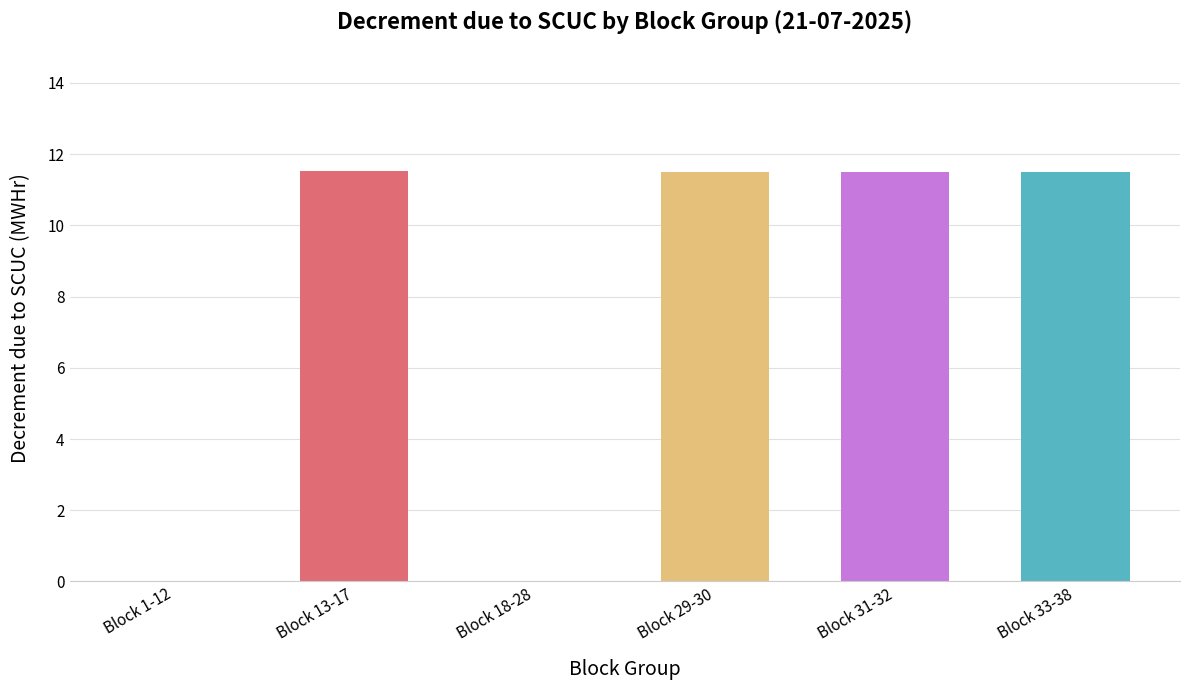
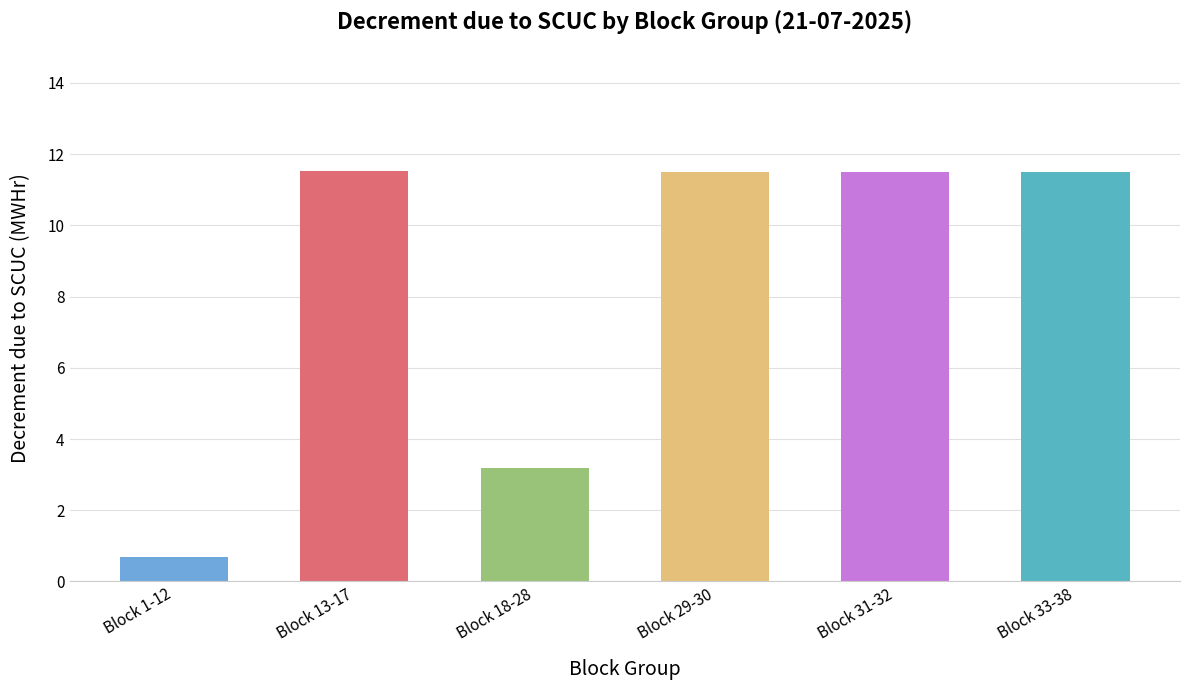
  {
-   "Block 1-12": 0.0,
+   "Block 1-12": 0.7,
    "Block 13-17": 11.5,
-   "Block 18-28": 0.0,
+   "Block 18-28": 3.2,
    "Block 29-30": 11.5,
    "Block 31-32": 11.5,
    "Block 33-38": 11.5
  }
